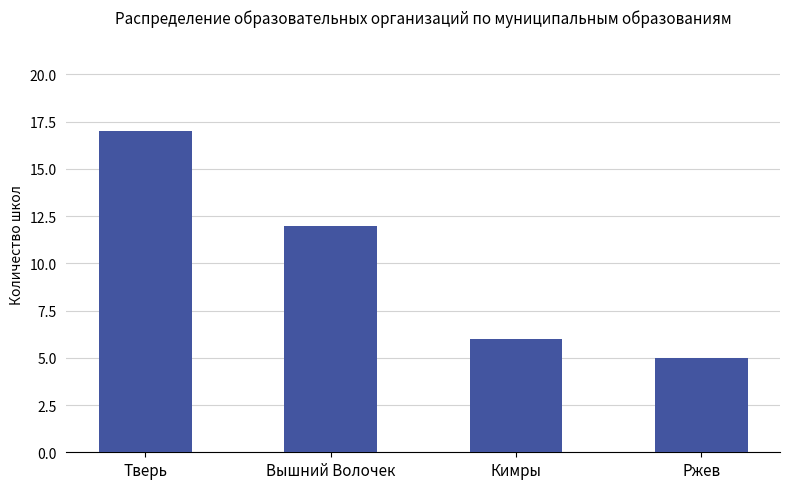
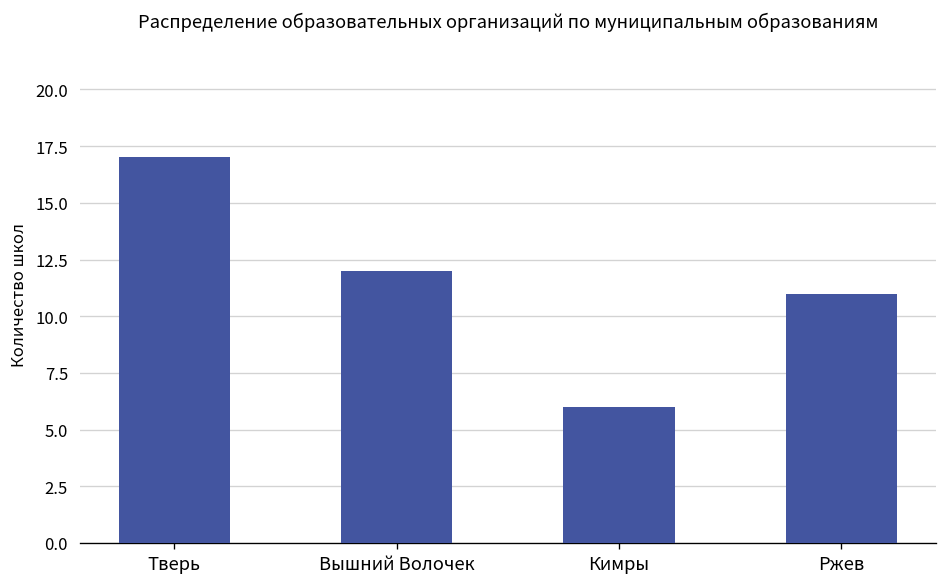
  {
    "Тверь": 17,
    "Вышний Волочек": 12,
    "Кимры": 6,
-   "Ржев": 5
+   "Ржев": 11
  }
